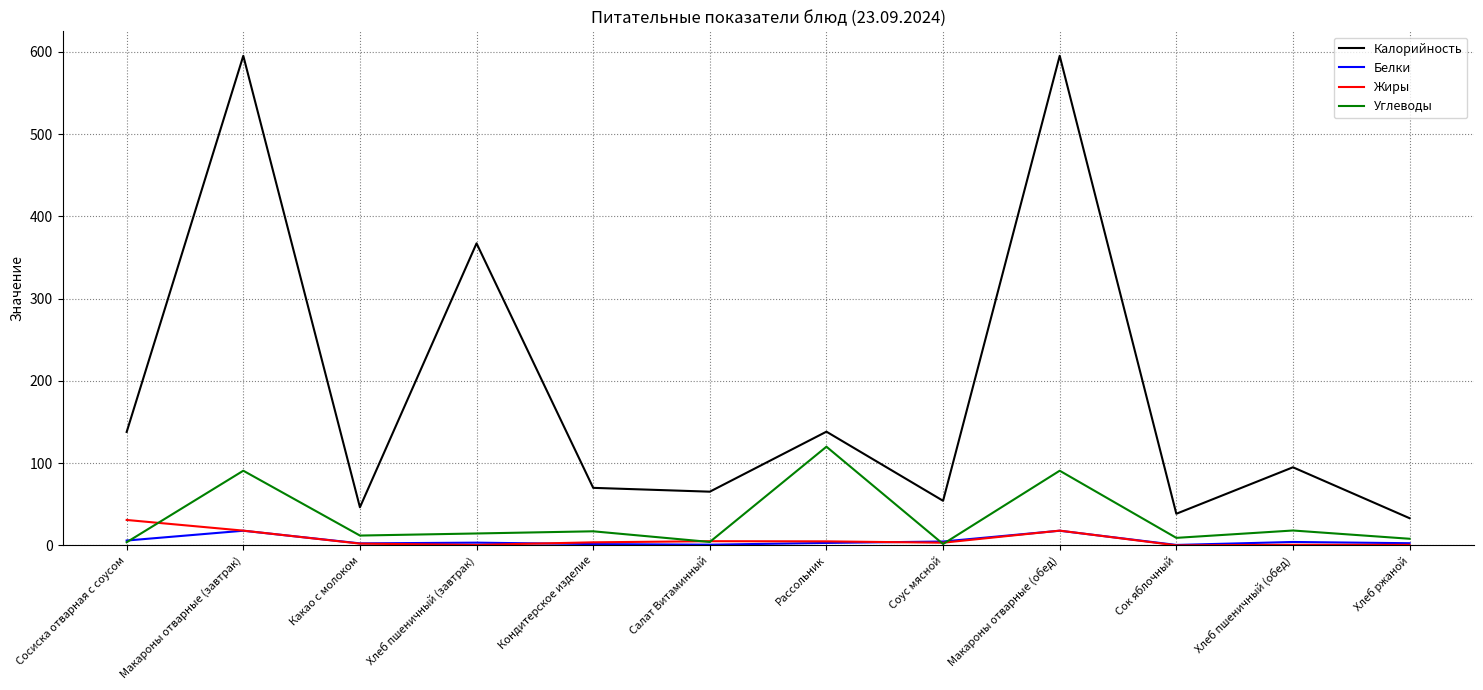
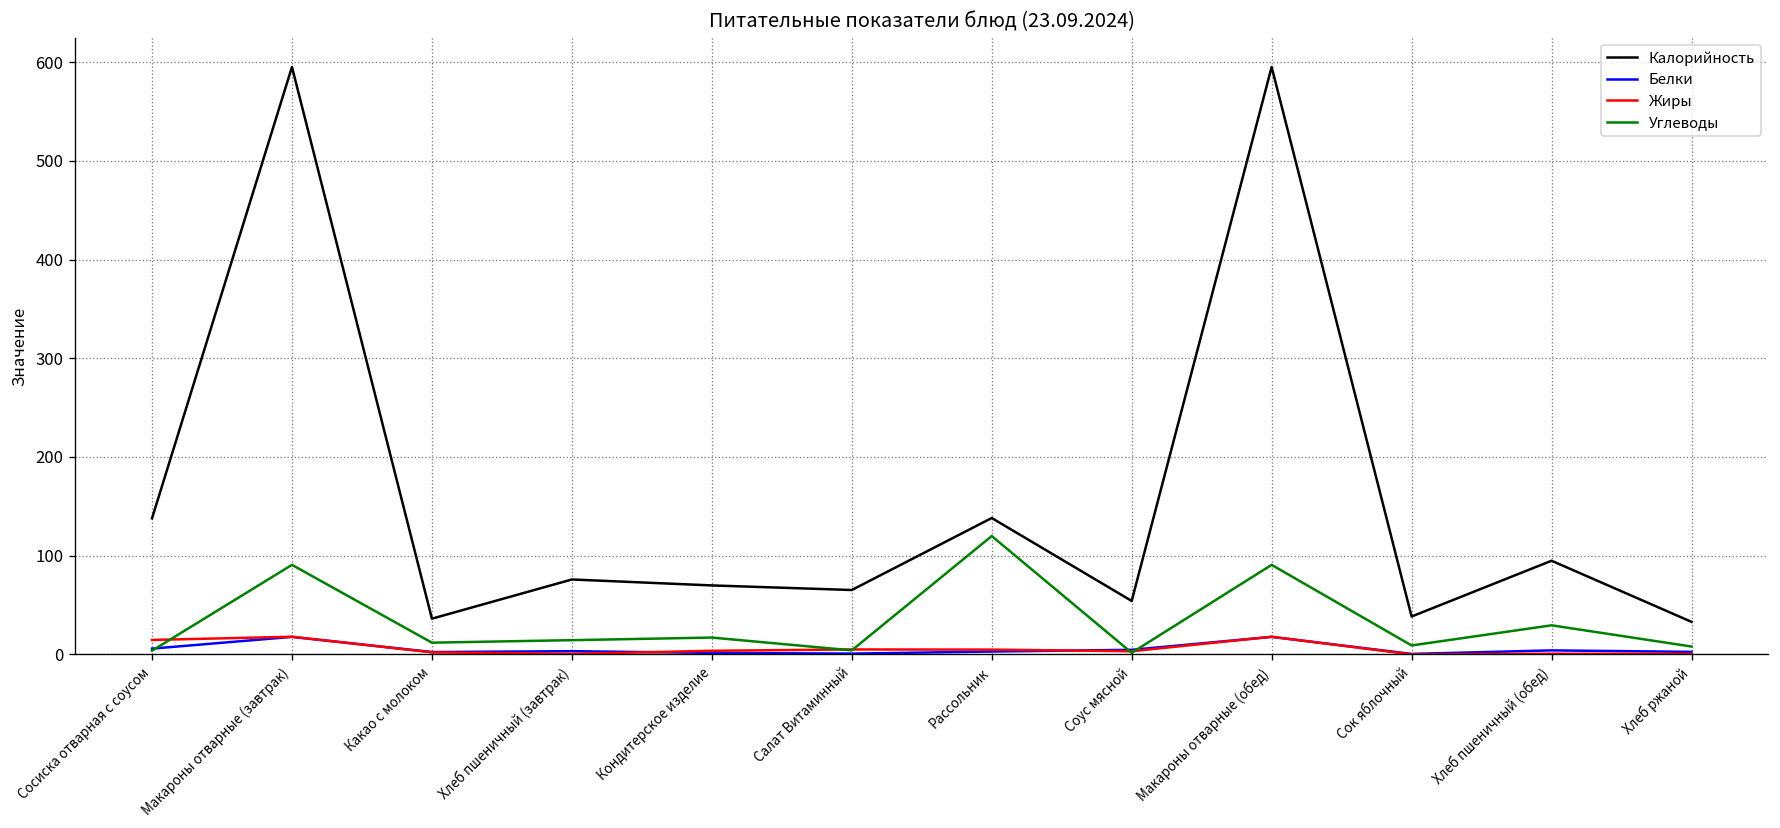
  {
    "Калорийность": {
      "Сосиска отварная с соусом": 140,
      "Макароны отварные (завтрак)": 600,
-     "Какао с молоком": 50,
-     "Хлеб пшеничный (завтрак)": 370,
+     "Какао с молоком": 40,
+     "Хлеб пшеничный (завтрак)": 80,
      "Кондитерское изделие": 70,
      "Салат Витаминный": 70,
      "Рассольник": 140,
      "Соус мясной": 50,
      "Макароны отварные (обед)": 600,
      "Сок яблочный": 40,
      "Хлеб пшеничный (обед)": 90,
      "Хлеб ржаной": 30
    },
    "Белки": {
      "Салат Витаминный": 0,
      "Хлеб пшеничный (обед)": 0
    },
    "Жиры": {
-     "Сосиска отварная с соусом": 30,
+     "Сосиска отварная с соусом": 10,
      "Хлеб пшеничный (обед)": 0
    },
    "Углеводы": {
      "Макароны отварные (завтрак)": 90,
      "Какао с молоком": 10,
      "Хлеб пшеничный (завтрак)": 10,
      "Кондитерское изделие": 20,
      "Рассольник": 120,
      "Макароны отварные (обед)": 90,
      "Сок яблочный": 10,
-     "Хлеб пшеничный (обед)": 20,
+     "Хлеб пшеничный (обед)": 30,
      "Хлеб ржаной": 10
    }
  }
